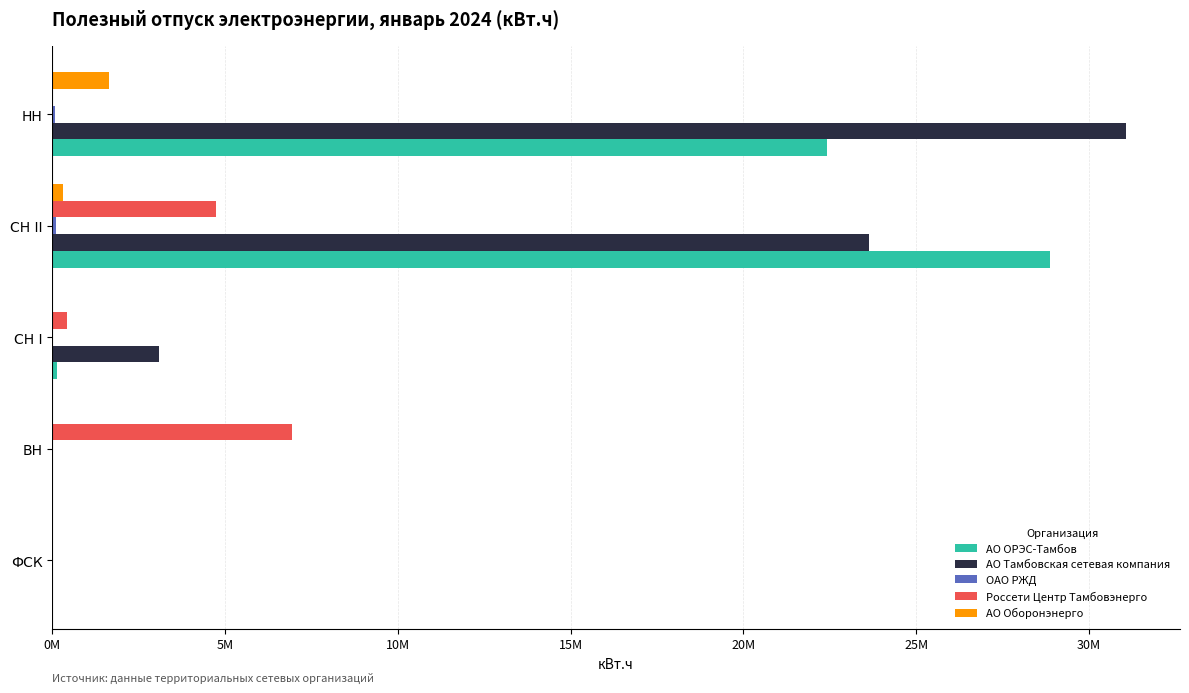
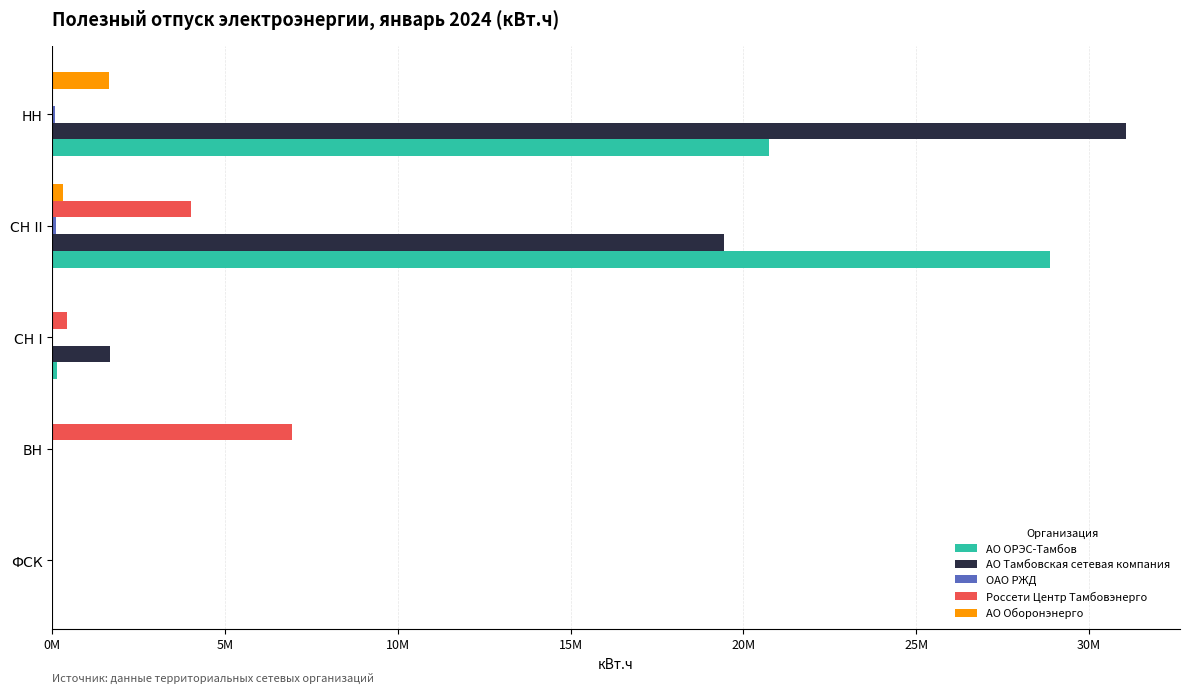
  {
    "АО ОРЭС-Тамбов": {
-     "НН": 22400000,
+     "НН": 20700000,
      "СН II": 28900000,
      "СН I": 100000,
      "ВН": 0,
      "ФСК": 0
    },
    "АО Тамбовская сетевая компания": {
      "НН": 31100000,
-     "СН II": 23600000,
-     "СН I": 3100000,
+     "СН II": 19400000,
+     "СН I": 1700000,
      "ВН": 0,
      "ФСК": 0
    },
    "ОАО РЖД": {
      "НН": 100000,
      "СН II": 100000,
      "СН I": 0,
      "ВН": 0,
      "ФСК": 0
    },
    "Россети Центр Тамбовэнерго": {
-     "СН II": 4700000,
+     "СН II": 4000000,
      "СН I": 400000,
      "ВН": 6900000,
      "ФСК": 0
    },
    "АО Оборонэнерго": {
      "НН": 1600000,
      "СН II": 300000,
      "СН I": 0,
      "ВН": 0,
      "ФСК": 0
    }
  }
